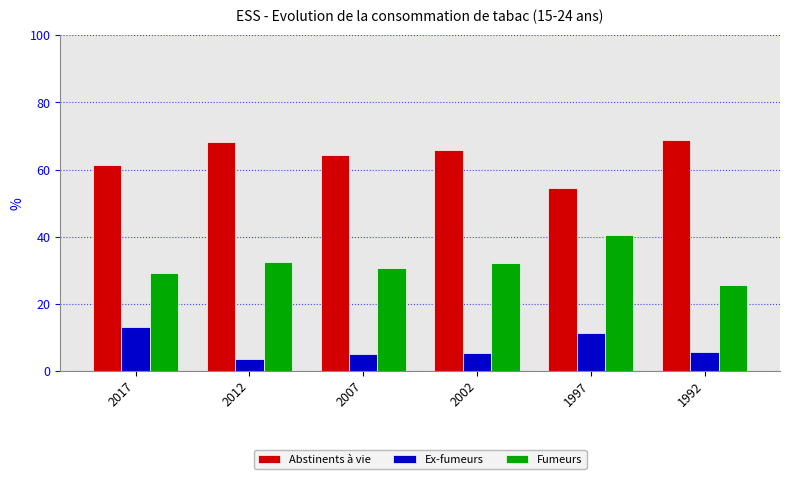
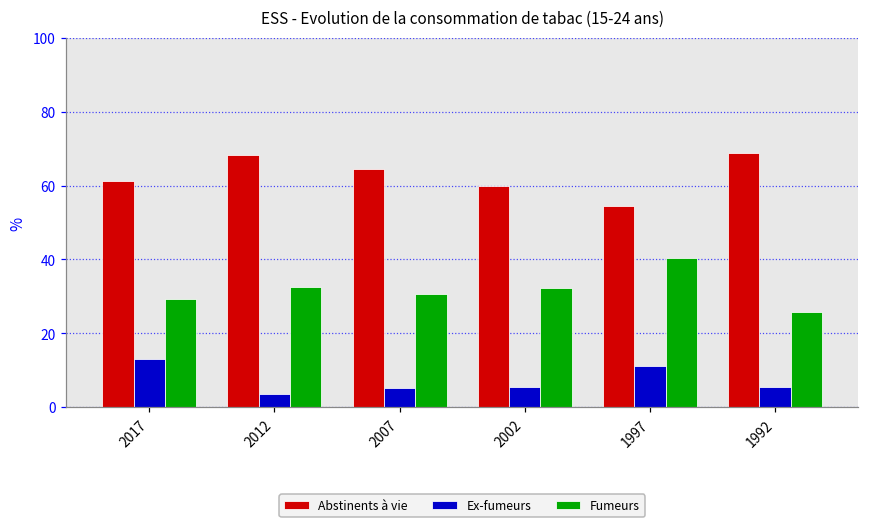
  {
    "Abstinents à vie": {
      "2017": 61,
      "2012": 68,
      "2007": 64,
-     "2002": 66,
+     "2002": 60,
      "1997": 54,
      "1992": 69
    },
    "Ex-fumeurs": {
      "2017": 13,
      "2012": 3,
      "2007": 5,
      "2002": 5,
      "1997": 11,
      "1992": 6
    },
    "Fumeurs": {
      "2017": 29,
      "2012": 32,
      "2007": 31,
      "2002": 32,
      "1997": 41,
      "1992": 26
    }
  }
